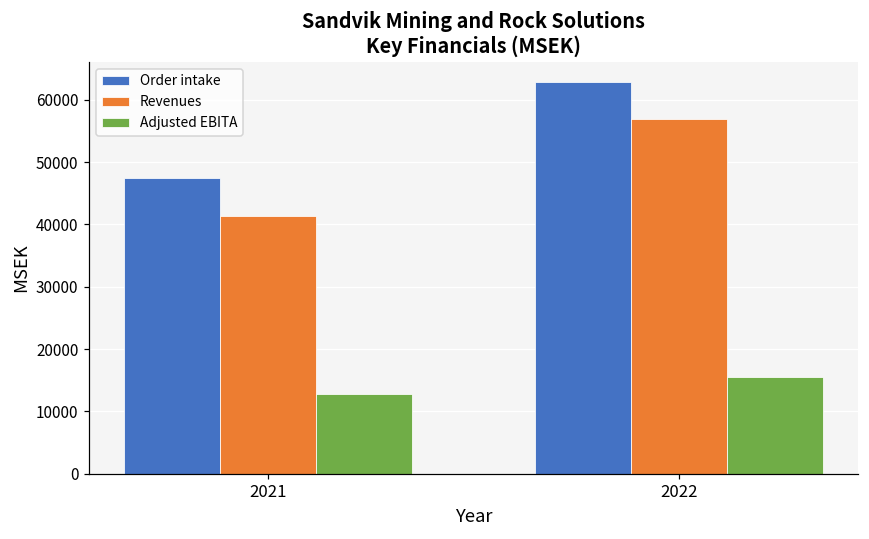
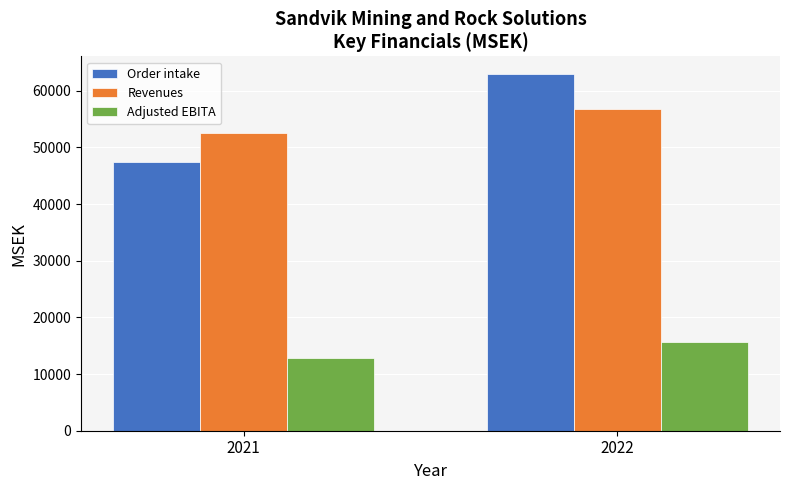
  {
    "Order intake": {
      "2021": 47000,
      "2022": 63000
    },
    "Revenues": {
-     "2021": 41000,
+     "2021": 53000,
      "2022": 57000
    },
    "Adjusted EBITA": {
      "2021": 13000,
      "2022": 16000
    }
  }
